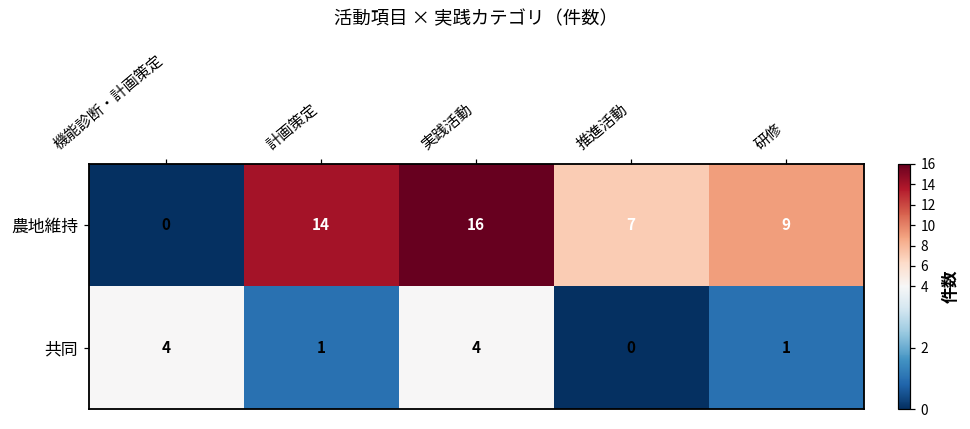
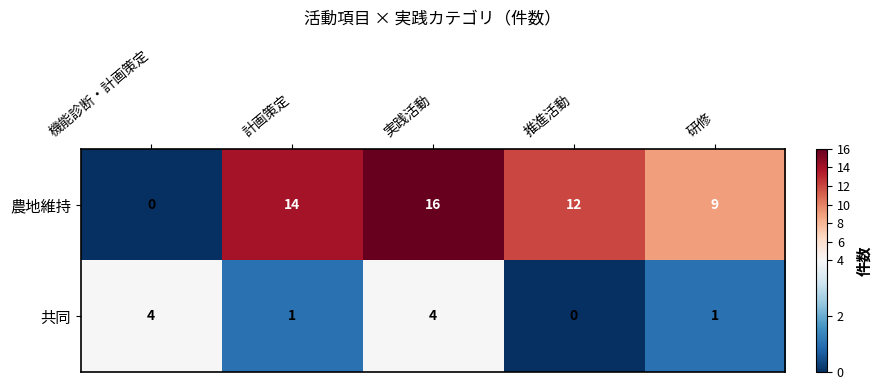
  {
    "農地維持": {
      "機能診断・計画策定": 0,
      "計画策定": 14,
      "実践活動": 16,
-     "推進活動": 7,
+     "推進活動": 12,
      "研修": 9
    },
    "共同": {
      "機能診断・計画策定": 4,
      "計画策定": 1,
      "実践活動": 4,
      "推進活動": 0,
      "研修": 1
    }
  }
